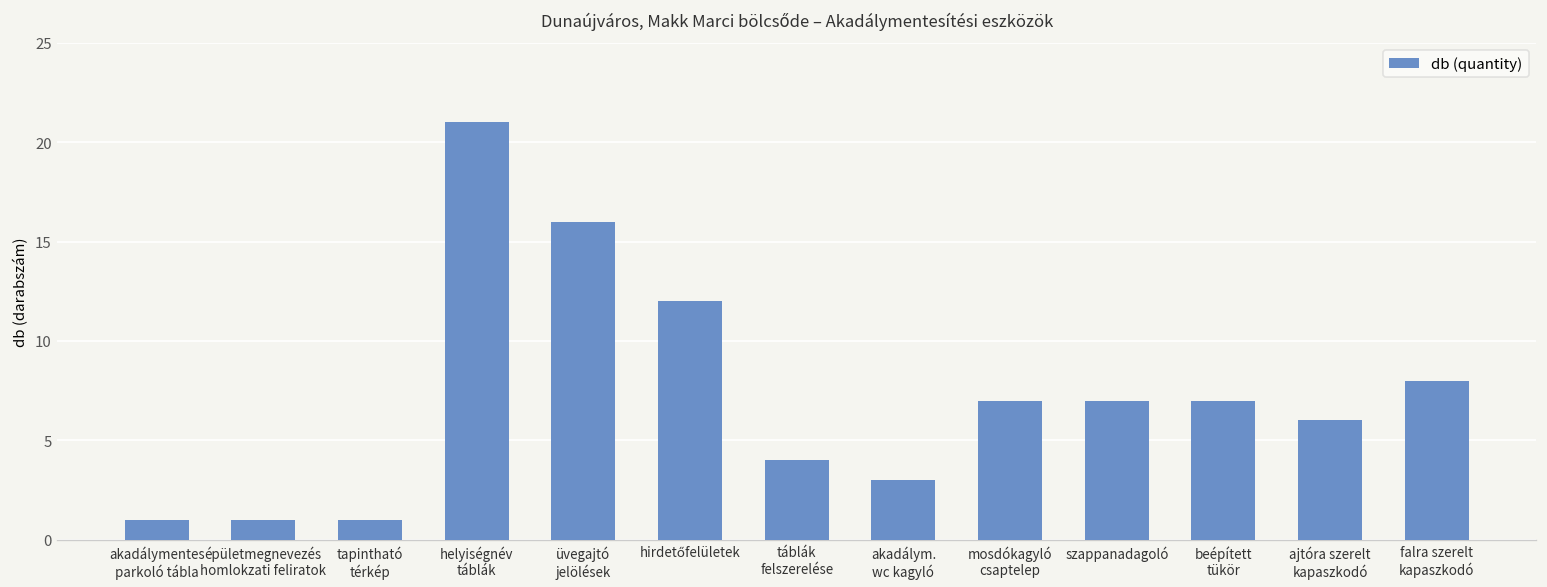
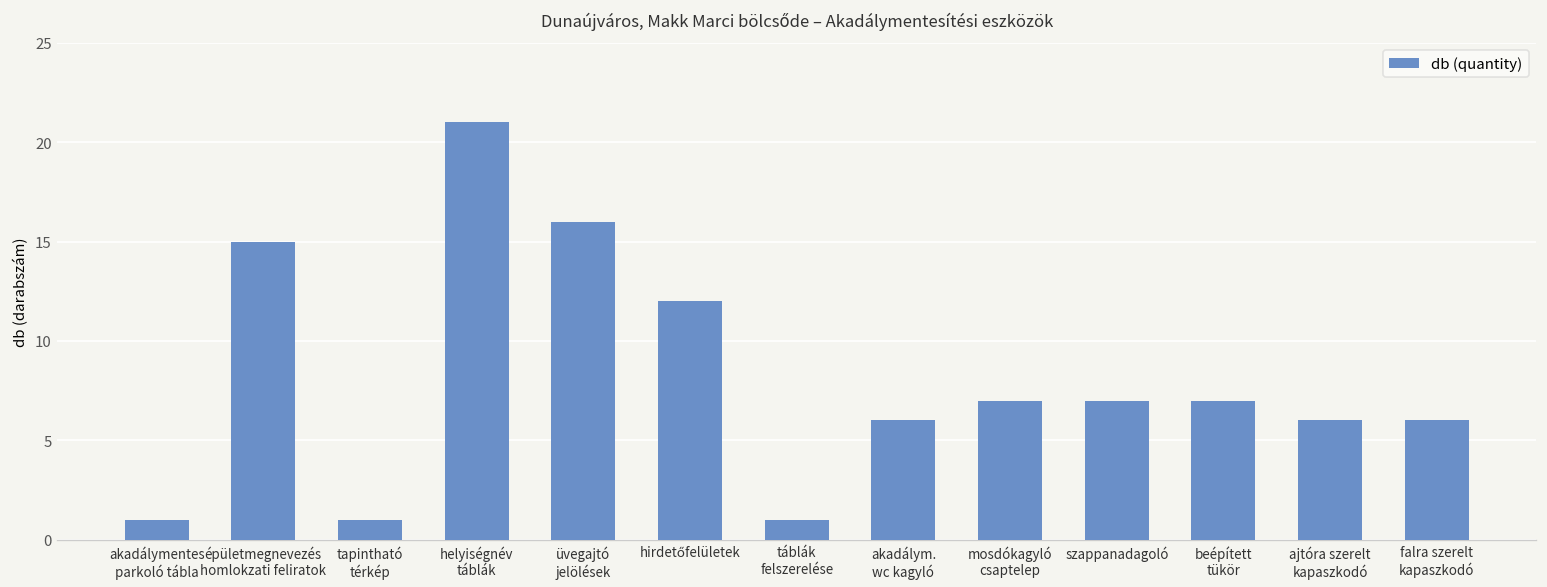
  {
    "akadálymentes parkoló tábla": 1,
-   "épületmegnevezés homlokzati feliratok": 1,
+   "épületmegnevezés homlokzati feliratok": 15,
    "tapintható térkép": 1,
    "helyiségnév táblák": 21,
    "üvegajtó jelölések": 16,
    "hirdetőfelületek": 12,
-   "táblák felszerelése": 4,
-   "akadálym. wc kagyló": 3,
+   "táblák felszerelése": 1,
+   "akadálym. wc kagyló": 6,
    "mosdókagyló csaptelep": 7,
    "szappanadagoló": 7,
    "beépített tükör": 7,
    "ajtóra szerelt kapaszkodó": 6,
-   "falra szerelt kapaszkodó": 8
+   "falra szerelt kapaszkodó": 6
  }
